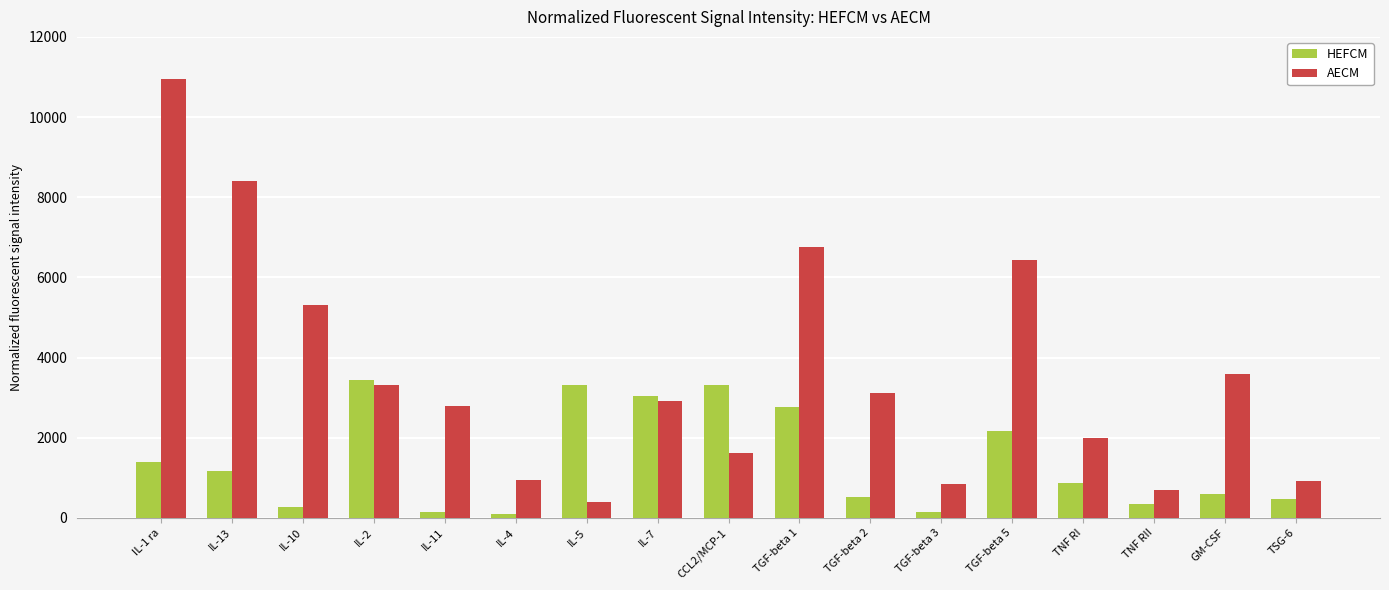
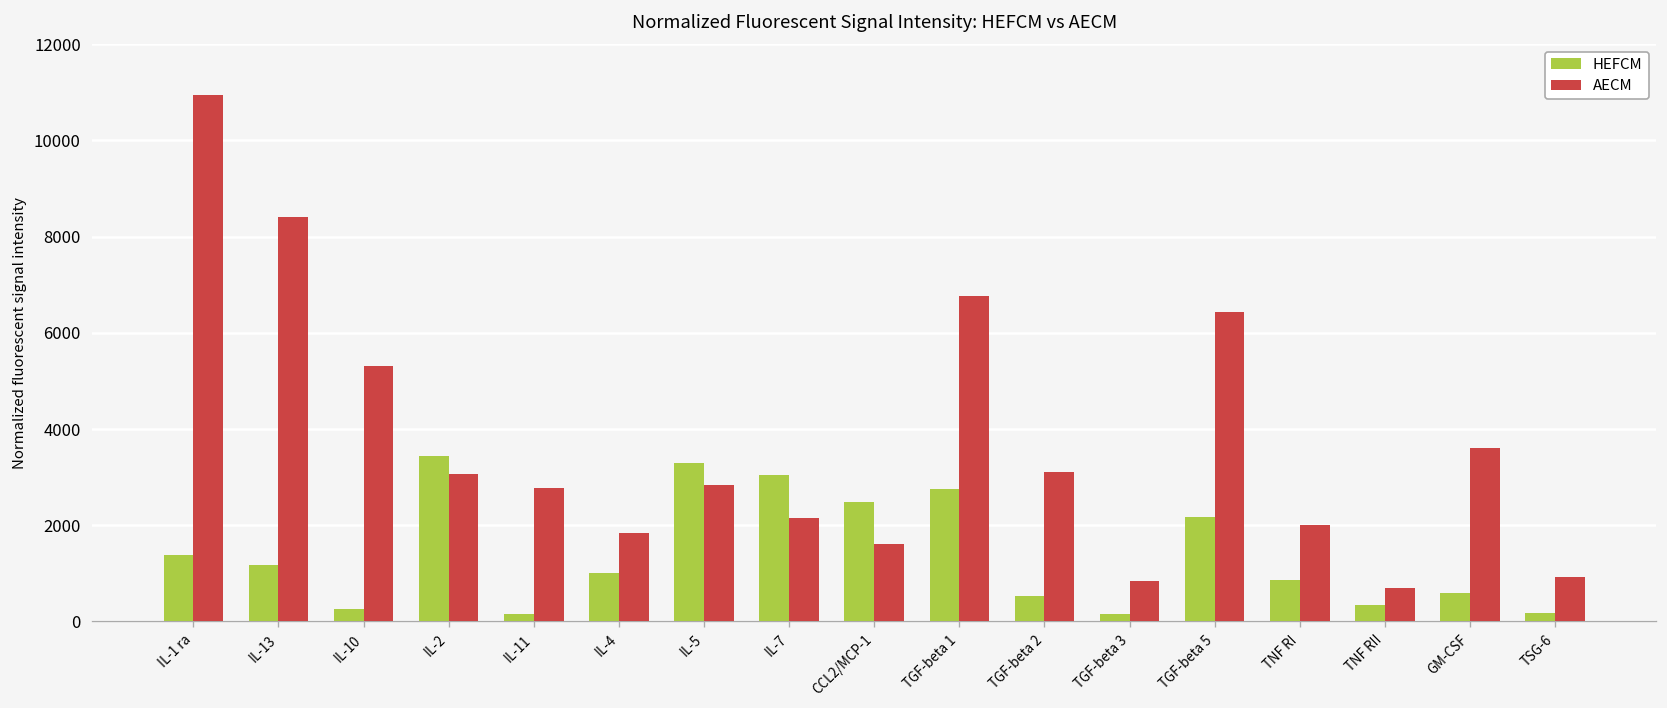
  {
    "HEFCM": {
      "IL-1 ra": 1400,
      "IL-13": 1200,
      "IL-10": 300,
      "IL-2": 3400,
      "IL-11": 100,
-     "IL-4": 100,
+     "IL-4": 1000,
      "IL-5": 3300,
      "IL-7": 3000,
-     "CCL2/MCP-1": 3300,
+     "CCL2/MCP-1": 2500,
      "TGF-beta 1": 2800,
      "TGF-beta 2": 500,
      "TGF-beta 3": 100,
      "TGF-beta 5": 2200,
      "TNF RI": 900,
      "TNF RII": 300,
      "GM-CSF": 600,
-     "TSG-6": 500
+     "TSG-6": 200
    },
    "AECM": {
      "IL-1 ra": 10900,
      "IL-13": 8400,
      "IL-10": 5300,
-     "IL-2": 3300,
+     "IL-2": 3100,
      "IL-11": 2800,
-     "IL-4": 900,
-     "IL-5": 400,
-     "IL-7": 2900,
+     "IL-4": 1800,
+     "IL-5": 2800,
+     "IL-7": 2100,
      "CCL2/MCP-1": 1600,
      "TGF-beta 1": 6800,
      "TGF-beta 2": 3100,
      "TGF-beta 3": 800,
      "TGF-beta 5": 6400,
      "TNF RI": 2000,
      "TNF RII": 700,
      "GM-CSF": 3600,
      "TSG-6": 900
    }
  }
